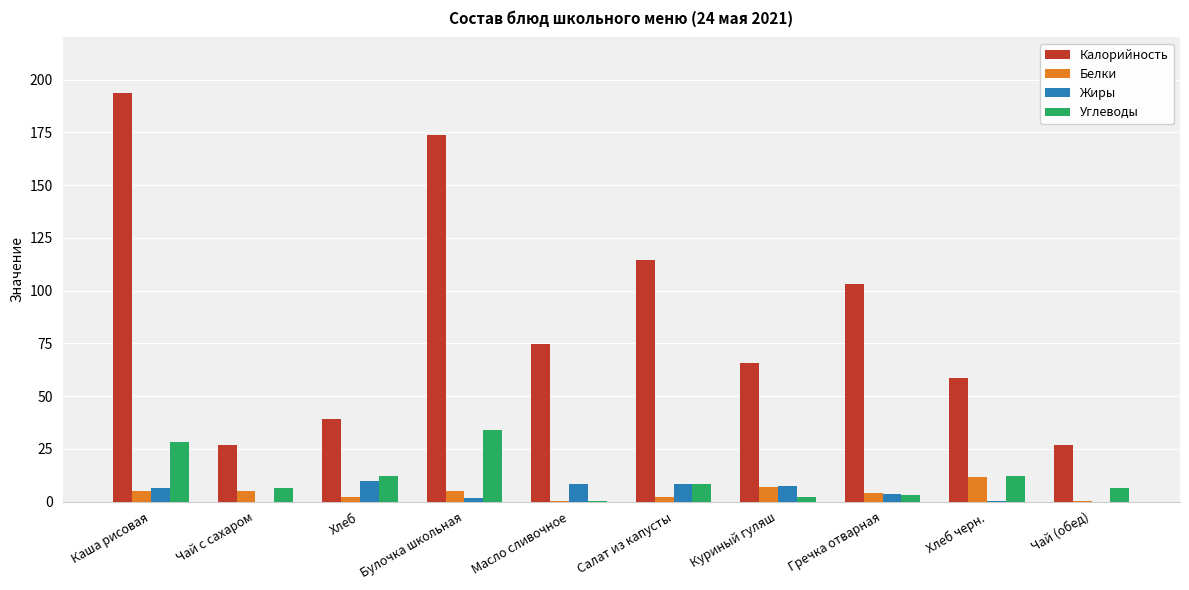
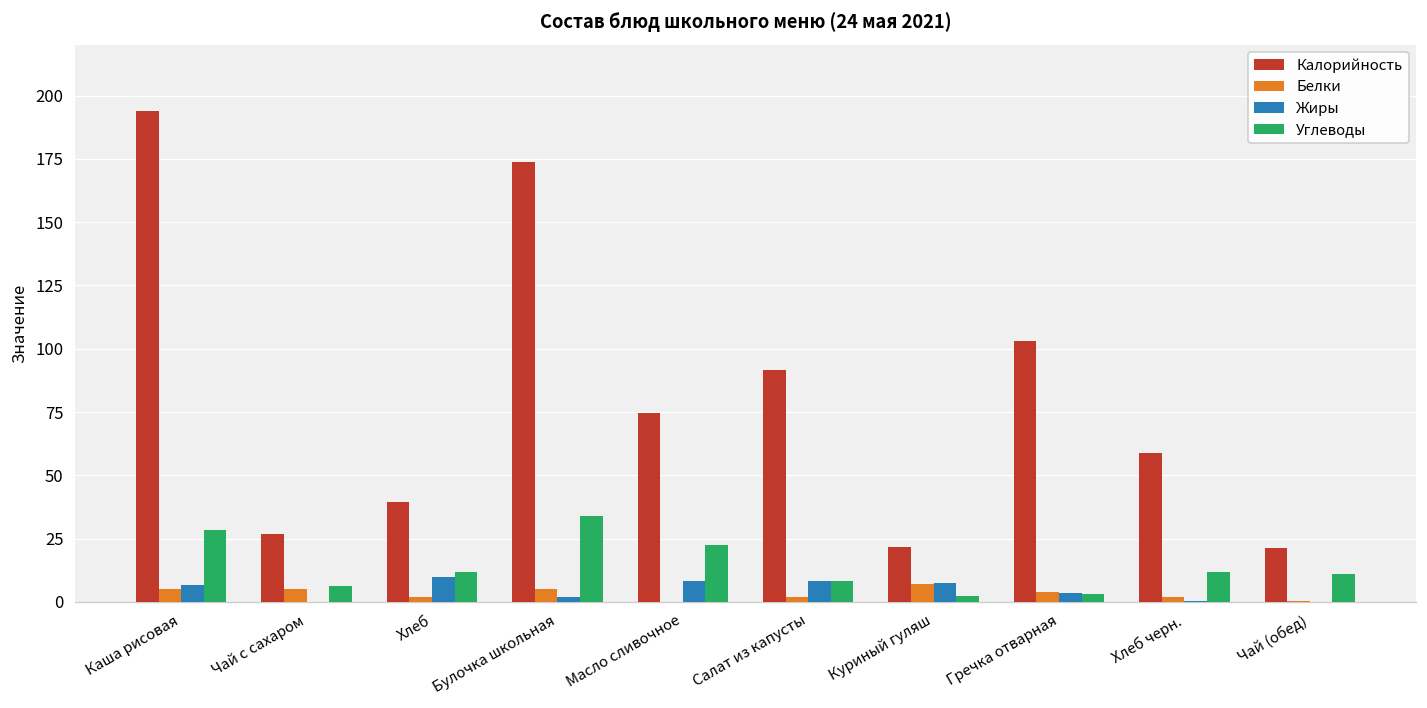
  {
    "Калорийность": {
      "Каша рисовая": 194,
      "Чай с сахаром": 27,
      "Хлеб": 39,
      "Булочка школьная": 174,
      "Масло сливочное": 75,
-     "Салат из капусты": 114,
-     "Куриный гуляш": 66,
+     "Салат из капусты": 92,
+     "Куриный гуляш": 22,
      "Гречка отварная": 103,
      "Хлеб черн.": 59,
-     "Чай (обед)": 27
+     "Чай (обед)": 21
    },
    "Белки": {
      "Каша рисовая": 5,
      "Чай с сахаром": 5,
      "Хлеб": 2,
      "Булочка школьная": 5,
      "Салат из капусты": 2,
      "Куриный гуляш": 7,
      "Гречка отварная": 4,
-     "Хлеб черн.": 12
+     "Хлеб черн.": 2
    },
    "Жиры": {
      "Каша рисовая": 7,
      "Чай с сахаром": 0,
      "Хлеб": 10,
      "Булочка школьная": 2,
      "Масло сливочное": 8,
      "Салат из капусты": 8,
      "Куриный гуляш": 8,
      "Гречка отварная": 4,
      "Чай (обед)": 0
    },
    "Углеводы": {
      "Каша рисовая": 28,
      "Чай с сахаром": 6,
      "Хлеб": 12,
      "Булочка школьная": 34,
-     "Масло сливочное": 0,
+     "Масло сливочное": 22,
      "Салат из капусты": 8,
      "Куриный гуляш": 2,
      "Гречка отварная": 3,
      "Хлеб черн.": 12,
-     "Чай (обед)": 6
+     "Чай (обед)": 11
    }
  }
